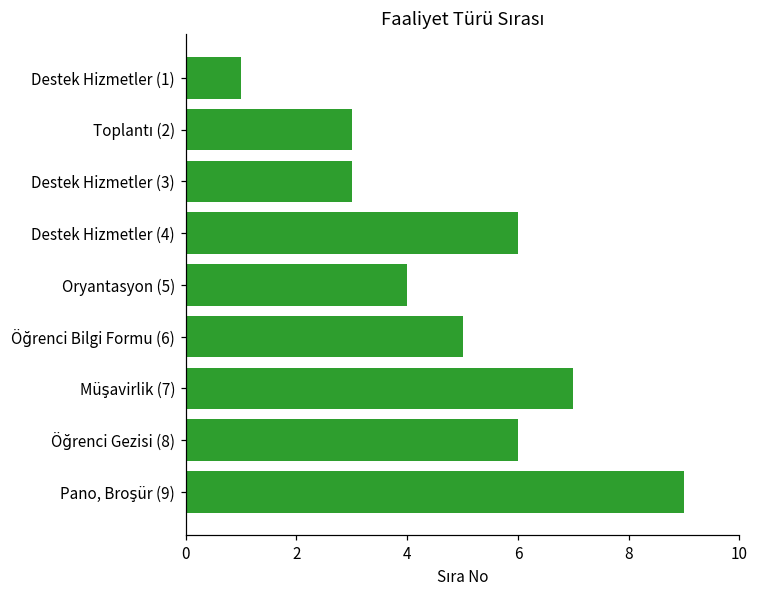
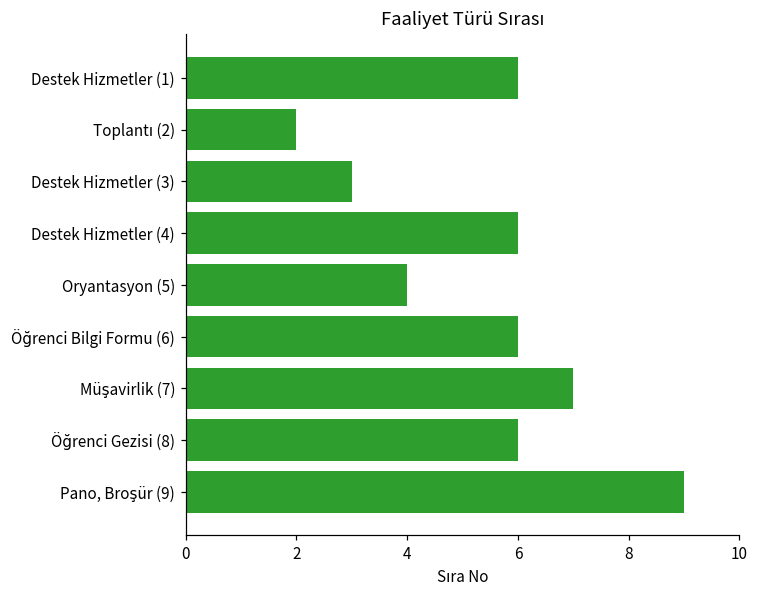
  {
-   "Destek Hizmetler (1)": 1,
-   "Toplantı (2)": 3,
+   "Destek Hizmetler (1)": 6,
+   "Toplantı (2)": 2,
    "Destek Hizmetler (3)": 3,
    "Destek Hizmetler (4)": 6,
    "Oryantasyon (5)": 4,
-   "Öğrenci Bilgi Formu (6)": 5,
+   "Öğrenci Bilgi Formu (6)": 6,
    "Müşavirlik (7)": 7,
    "Öğrenci Gezisi (8)": 6,
    "Pano, Broşür (9)": 9
  }
